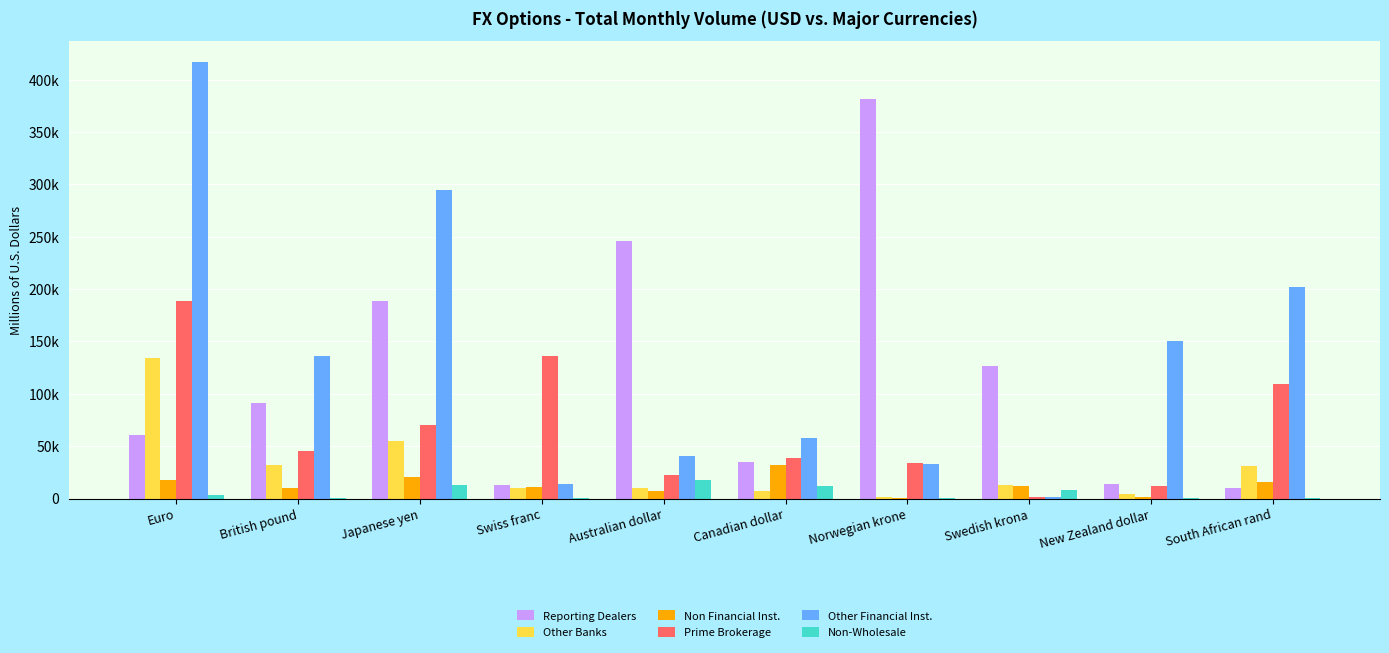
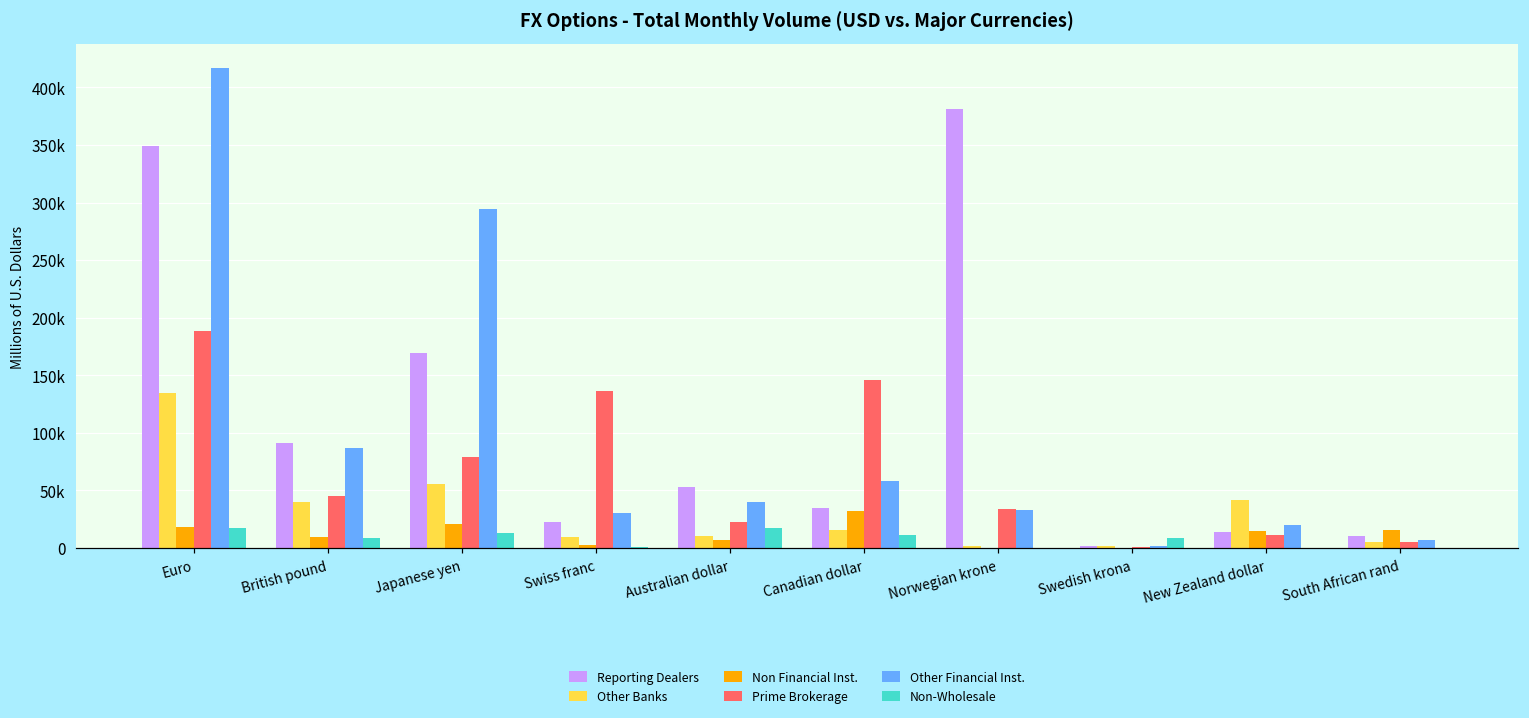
  {
    "Reporting Dealers": {
-     "Euro": 61000,
+     "Euro": 349000,
      "British pound": 91000,
-     "Japanese yen": 189000,
-     "Swiss franc": 13000,
-     "Australian dollar": 246000,
+     "Japanese yen": 169000,
+     "Swiss franc": 23000,
+     "Australian dollar": 53000,
      "Canadian dollar": 35000,
      "Norwegian krone": 382000,
-     "Swedish krona": 127000,
+     "Swedish krona": 1000,
      "New Zealand dollar": 14000,
      "South African rand": 10000
    },
    "Other Banks": {
      "Euro": 135000,
-     "British pound": 32000,
+     "British pound": 40000,
      "Japanese yen": 55000,
      "Swiss franc": 10000,
      "Australian dollar": 10000,
-     "Canadian dollar": 7000,
-     "Swedish krona": 13000,
-     "New Zealand dollar": 4000,
-     "South African rand": 31000
+     "Canadian dollar": 16000,
+     "Swedish krona": 2000,
+     "New Zealand dollar": 42000,
+     "South African rand": 5000
    },
    "Non Financial Inst.": {
      "Euro": 18000,
      "British pound": 10000,
      "Japanese yen": 21000,
-     "Swiss franc": 11000,
+     "Swiss franc": 2000,
      "Australian dollar": 7000,
      "Canadian dollar": 32000,
-     "Swedish krona": 12000,
-     "New Zealand dollar": 2000,
+     "Swedish krona": 0,
+     "New Zealand dollar": 15000,
      "South African rand": 15000
    },
    "Prime Brokerage": {
      "Euro": 189000,
      "British pound": 45000,
-     "Japanese yen": 70000,
+     "Japanese yen": 79000,
      "Swiss franc": 136000,
      "Australian dollar": 23000,
-     "Canadian dollar": 39000,
+     "Canadian dollar": 146000,
      "Norwegian krone": 34000,
      "New Zealand dollar": 12000,
-     "South African rand": 109000
+     "South African rand": 5000
    },
    "Other Financial Inst.": {
      "Euro": 416000,
-     "British pound": 136000,
+     "British pound": 87000,
      "Japanese yen": 294000,
-     "Swiss franc": 14000,
+     "Swiss franc": 30000,
      "Australian dollar": 40000,
      "Canadian dollar": 58000,
      "Norwegian krone": 33000,
-     "New Zealand dollar": 151000,
-     "South African rand": 202000
+     "New Zealand dollar": 20000,
+     "South African rand": 7000
    },
    "Non-Wholesale": {
-     "Euro": 3000,
-     "British pound": 1000,
+     "Euro": 18000,
+     "British pound": 9000,
      "Japanese yen": 13000,
      "Australian dollar": 17000,
      "Canadian dollar": 12000,
      "Swedish krona": 8000
    }
  }
